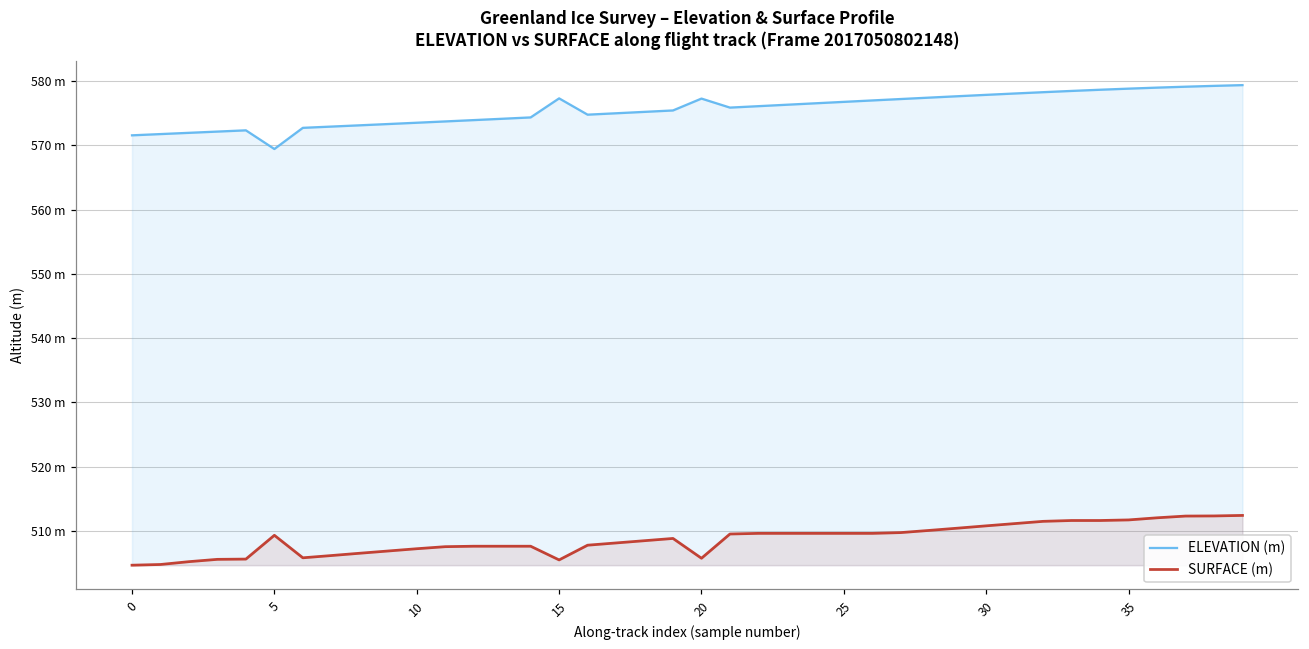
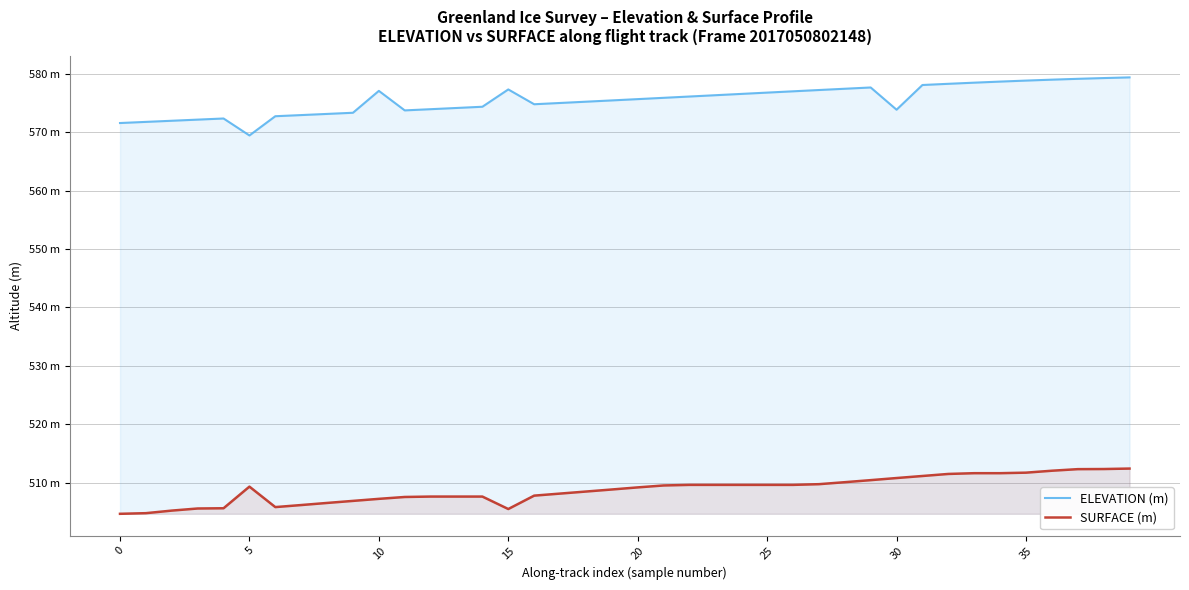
  {
    "ELEVATION (m)": {
      "0": "572 m",
      "5": "569 m",
-     "10": "574 m",
+     "10": "577 m",
      "15": "577 m",
-     "20": "577 m",
+     "20": "576 m",
      "25": "577 m",
-     "30": "578 m",
+     "30": "574 m",
      "35": "579 m"
    },
    "SURFACE (m)": {
      "0": "505 m",
      "5": "509 m",
      "10": "507 m",
      "15": "506 m",
-     "20": "506 m",
+     "20": "509 m",
      "25": "510 m",
      "30": "511 m",
      "35": "512 m"
    }
  }
